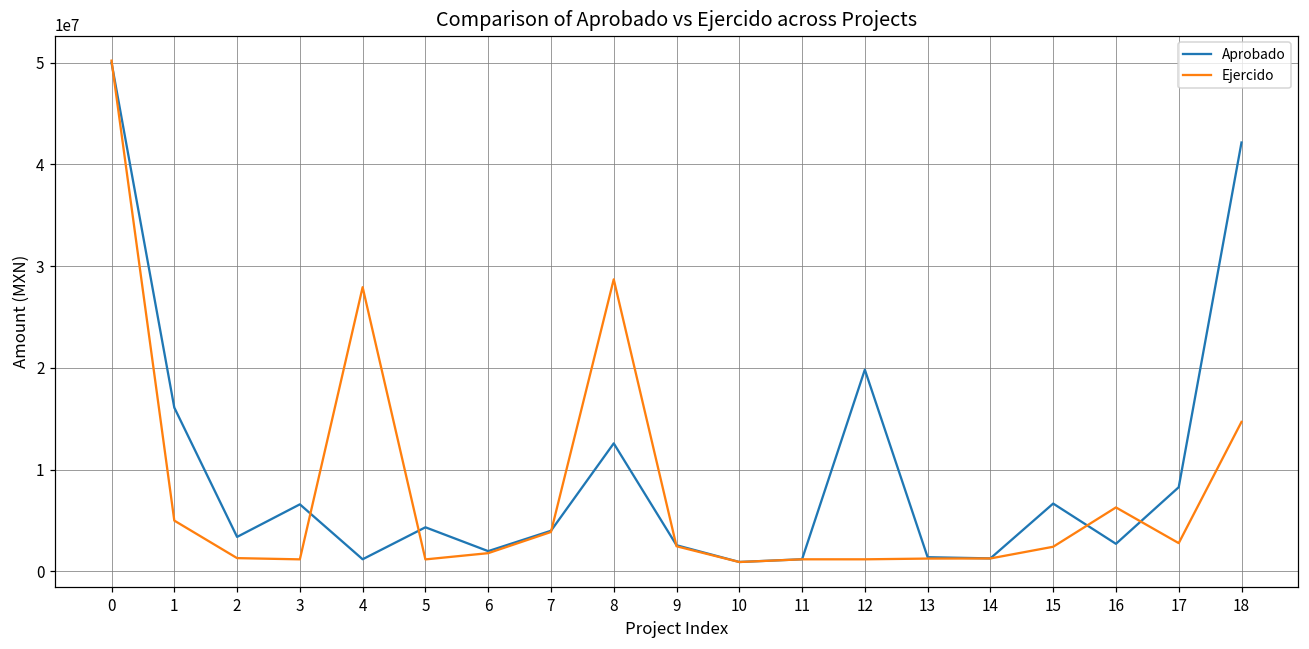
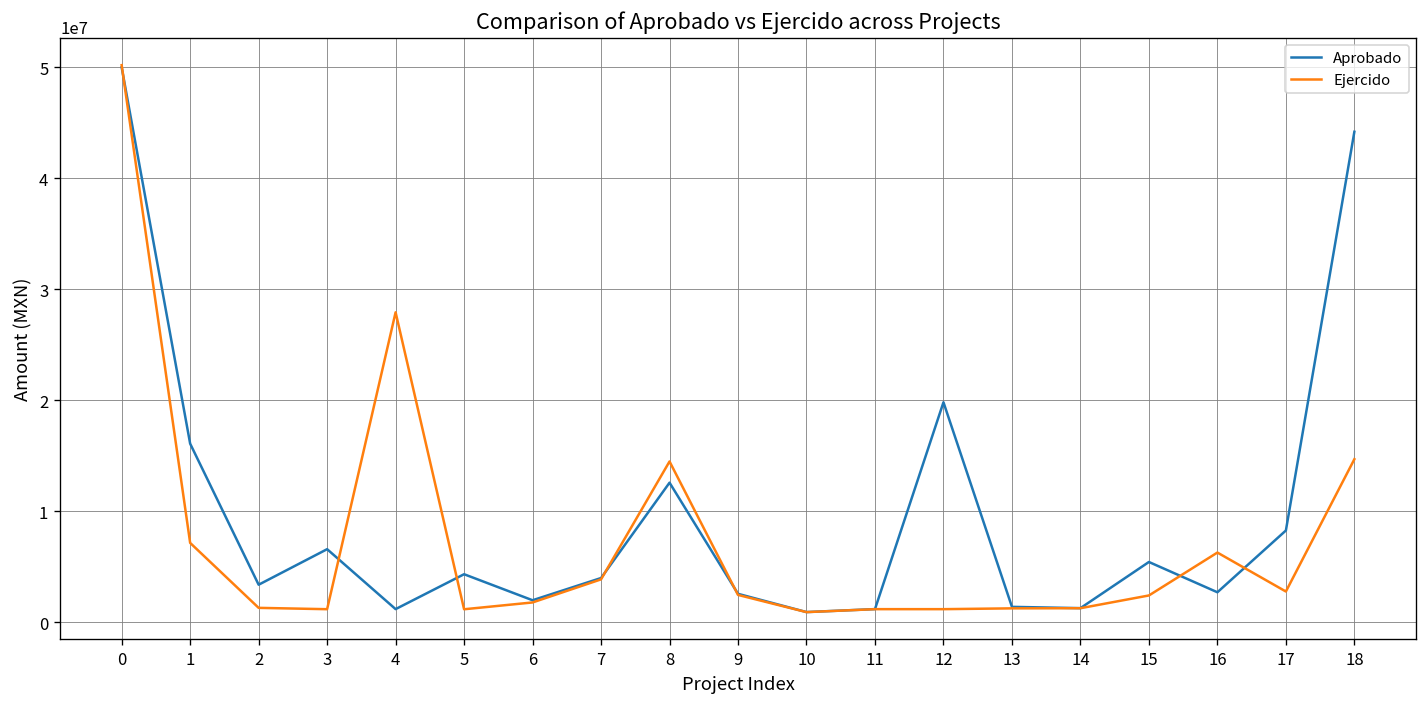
  {
    "Aprobado": {
      "1": 16000000,
      "2": 3000000,
      "3": 7000000,
      "4": 1000000,
      "5": 4000000,
      "8": 13000000,
      "12": 20000000,
-     "15": 7000000,
+     "15": 5000000,
      "16": 3000000,
      "17": 8000000,
-     "18": 42000000
+     "18": 44000000
    },
    "Ejercido": {
-     "1": 5000000,
+     "1": 7000000,
      "2": 1000000,
      "3": 1000000,
      "4": 28000000,
      "5": 1000000,
-     "8": 29000000,
+     "8": 14000000,
      "12": 1000000,
      "15": 2000000,
      "16": 6000000,
      "17": 3000000,
      "18": 15000000
    }
  }
